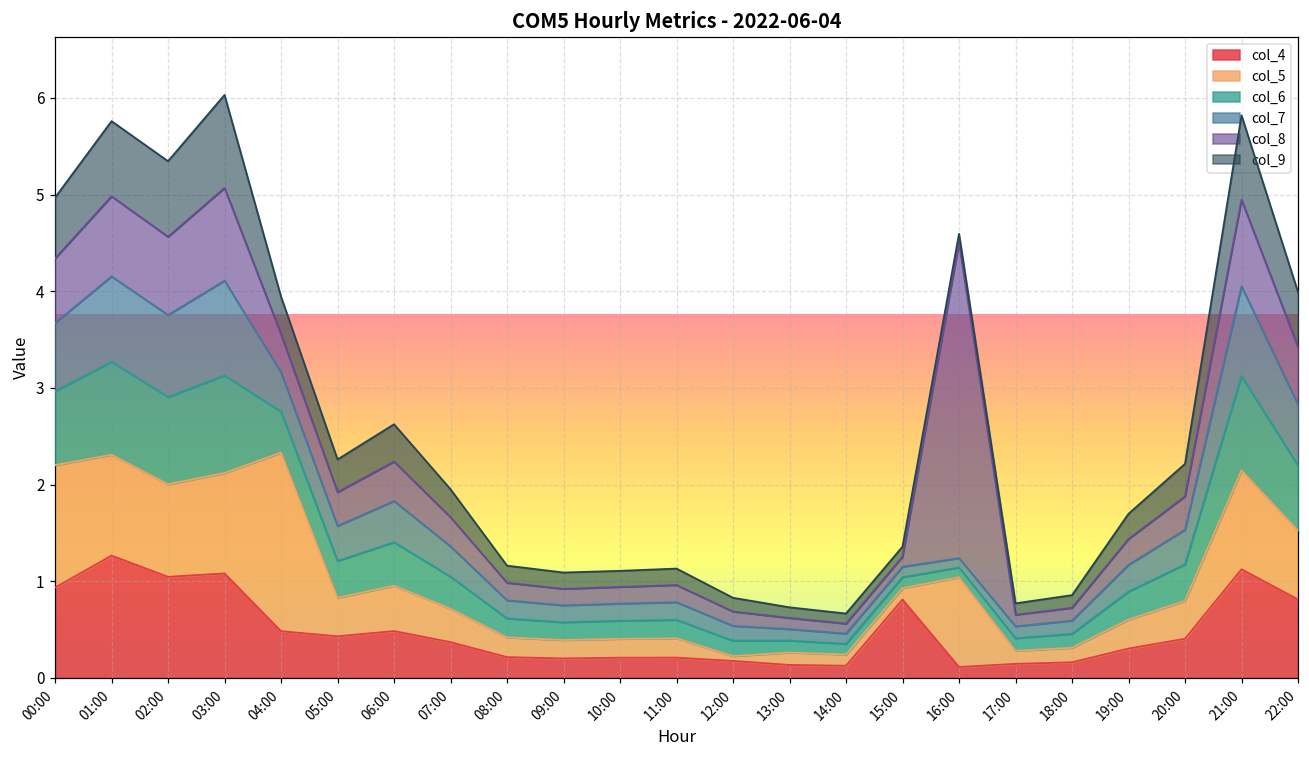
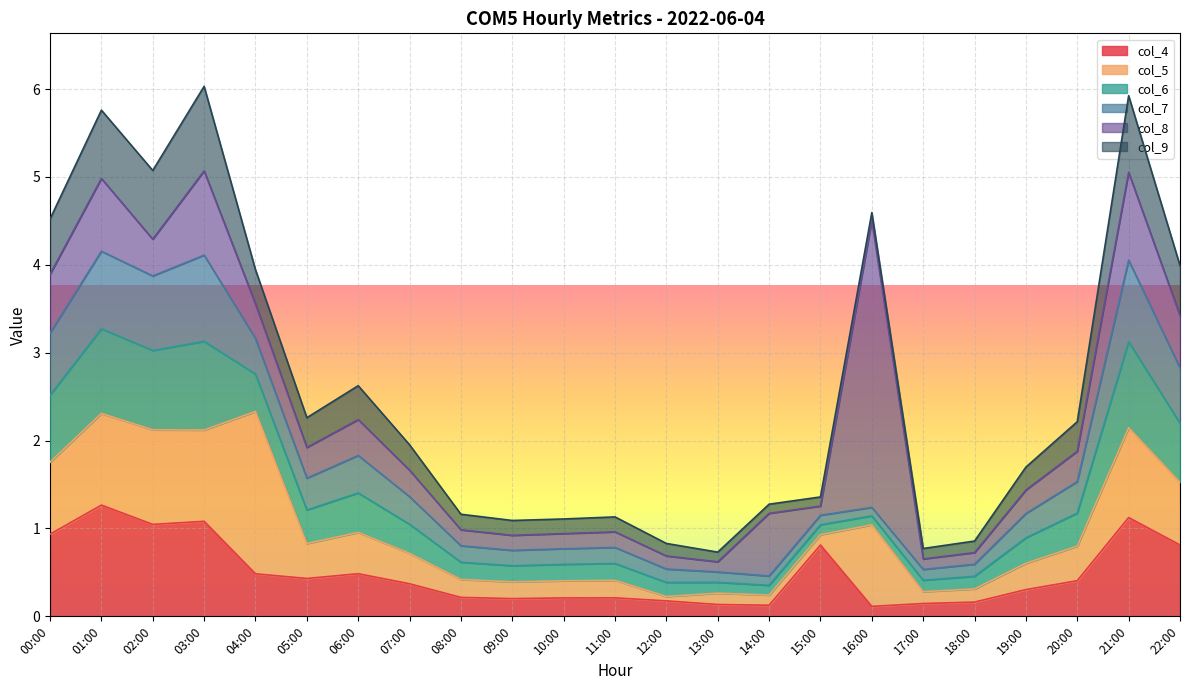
  {
    "col_4": {
      "00:00": 0.9,
      "01:00": 1.3,
      "02:00": 1.0,
      "03:00": 1.1,
      "04:00": 0.5,
      "05:00": 0.4,
      "06:00": 0.5,
      "07:00": 0.4,
      "08:00": 0.2,
      "09:00": 0.2,
      "10:00": 0.2,
      "11:00": 0.2,
      "12:00": 0.2,
      "13:00": 0.1,
      "14:00": 0.1,
      "15:00": 0.8,
      "16:00": 0.1,
      "17:00": 0.1,
      "18:00": 0.2,
      "19:00": 0.3,
      "20:00": 0.4,
      "21:00": 1.1,
      "22:00": 0.8
    },
    "col_5": {
-     "00:00": 1.3,
+     "00:00": 0.8,
      "01:00": 1.0,
-     "02:00": 1.0,
+     "02:00": 1.1,
      "03:00": 1.0,
      "04:00": 1.8,
      "05:00": 0.4,
      "06:00": 0.5,
      "07:00": 0.3,
      "08:00": 0.2,
      "09:00": 0.2,
      "10:00": 0.2,
      "11:00": 0.2,
      "12:00": 0.1,
      "13:00": 0.1,
      "14:00": 0.1,
      "15:00": 0.1,
      "16:00": 0.9,
      "17:00": 0.1,
      "18:00": 0.1,
      "19:00": 0.3,
      "20:00": 0.4,
      "21:00": 1.0,
      "22:00": 0.7
    },
    "col_8": {
      "00:00": 0.7,
      "01:00": 0.8,
-     "02:00": 0.8,
+     "02:00": 0.4,
      "03:00": 1.0,
      "04:00": 0.4,
      "05:00": 0.3,
      "06:00": 0.4,
      "07:00": 0.3,
      "08:00": 0.2,
      "09:00": 0.2,
      "10:00": 0.2,
      "11:00": 0.2,
      "12:00": 0.1,
      "13:00": 0.1,
-     "14:00": 0.1,
+     "14:00": 0.7,
      "15:00": 0.1,
      "16:00": 3.3,
      "17:00": 0.1,
      "18:00": 0.1,
      "19:00": 0.3,
      "20:00": 0.3,
-     "21:00": 0.9,
+     "21:00": 1.0,
      "22:00": 0.6
    }
  }
